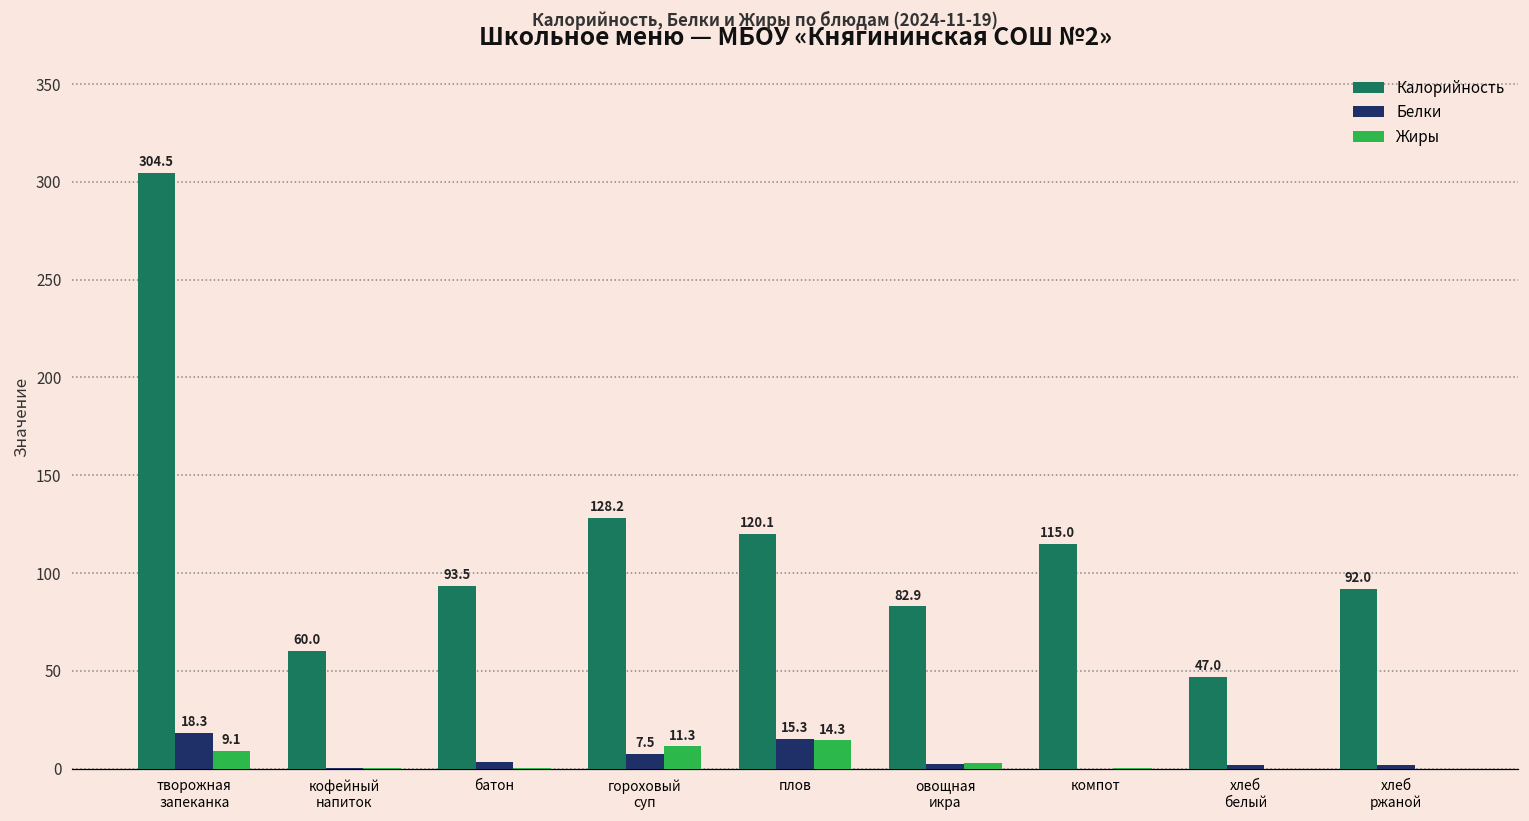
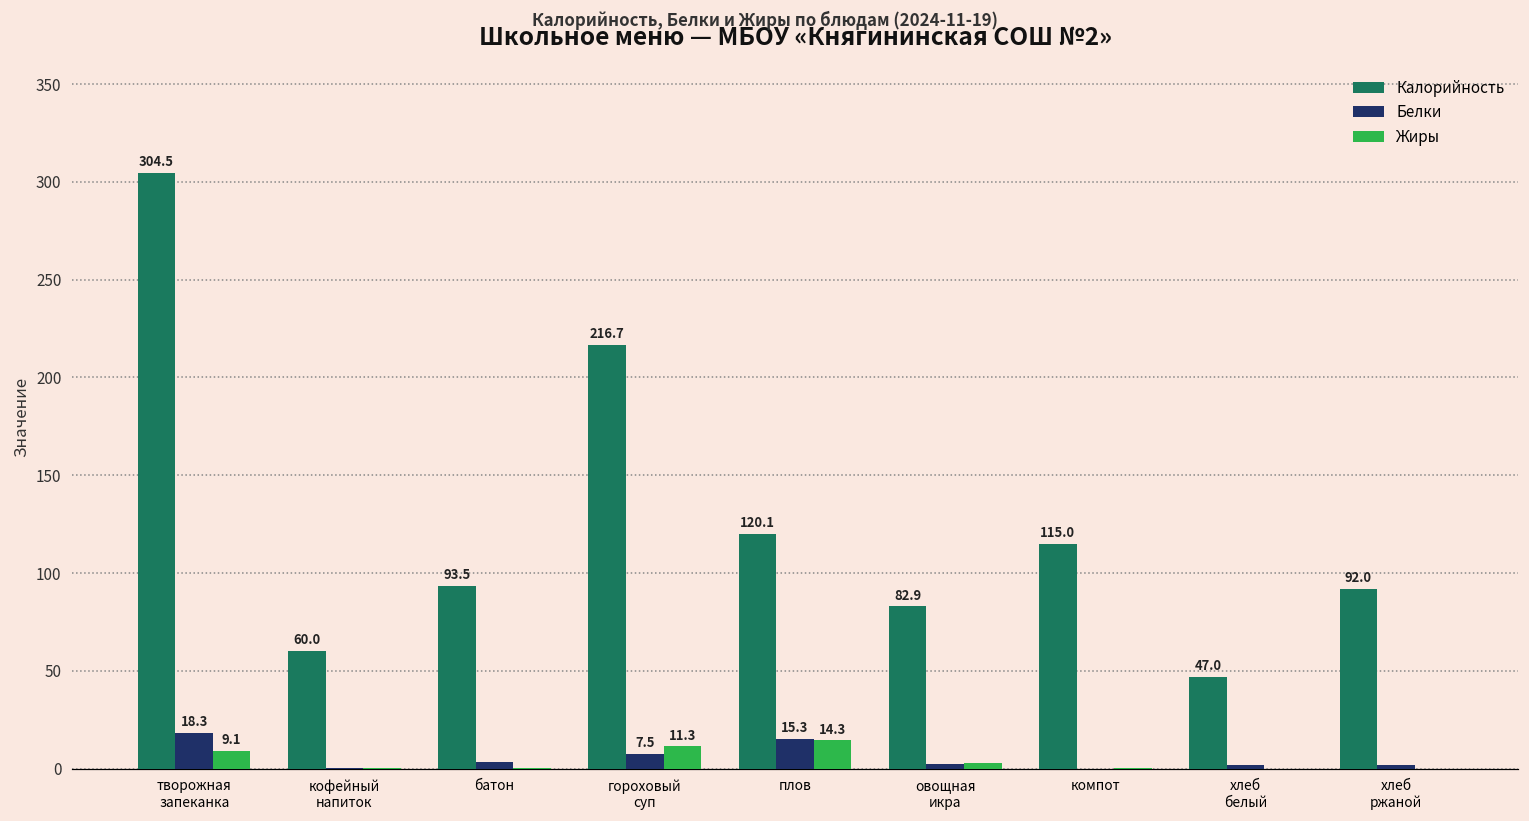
  {
    "Калорийность": {
      "творожная запеканка": 304.5,
      "кофейный напиток": 60.0,
      "батон": 93.5,
-     "гороховый суп": 128.2,
+     "гороховый суп": 216.7,
      "плов": 120.1,
      "овощная икра": 82.9,
      "компот": 115.0,
      "хлеб белый": 47.0,
      "хлеб ржаной": 92.0
    },
    "Белки": {
      "творожная запеканка": 18.3,
      "гороховый суп": 7.5,
      "плов": 15.3
    },
    "Жиры": {
      "творожная запеканка": 9.1,
      "гороховый суп": 11.3,
      "плов": 14.3
    }
  }
